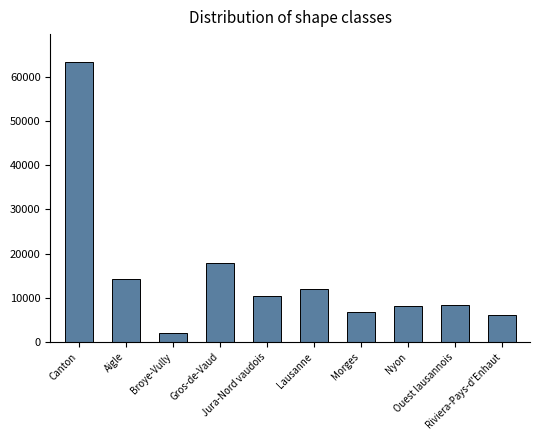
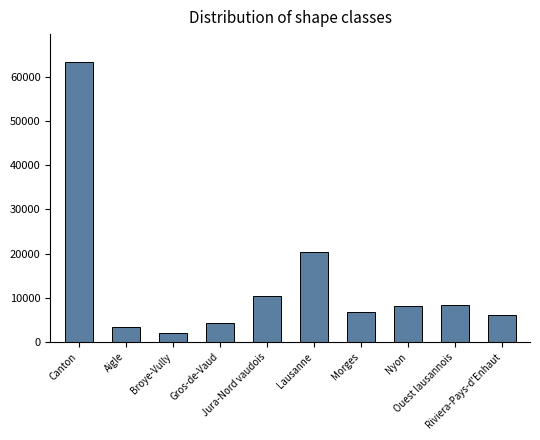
  {
    "Canton": 63000,
-   "Aigle": 14000,
+   "Aigle": 3000,
    "Broye-Vully": 2000,
-   "Gros-de-Vaud": 18000,
+   "Gros-de-Vaud": 4000,
    "Jura-Nord vaudois": 10000,
-   "Lausanne": 12000,
+   "Lausanne": 20000,
    "Morges": 7000,
    "Nyon": 8000,
    "Ouest lausannois": 8000,
    "Riviera-Pays-d'Enhaut": 6000
  }
